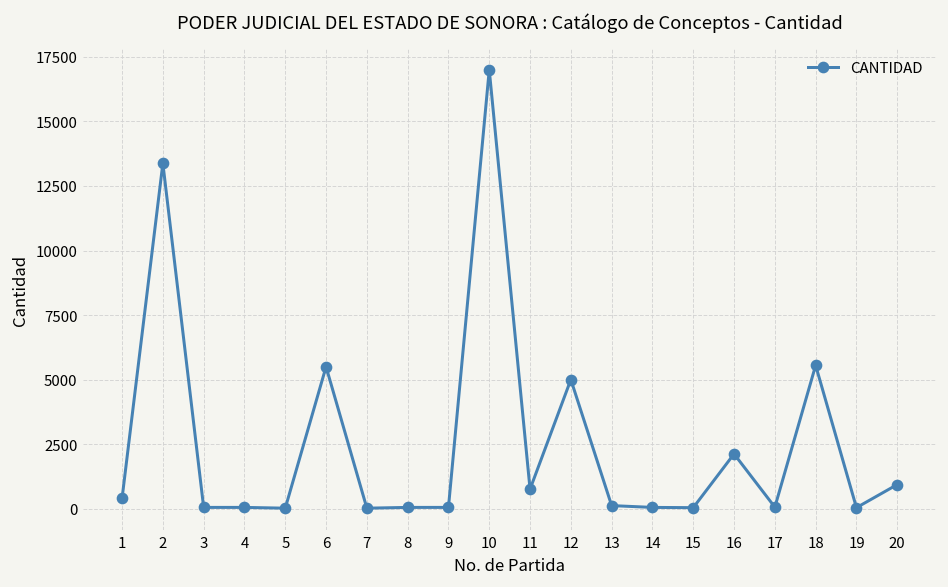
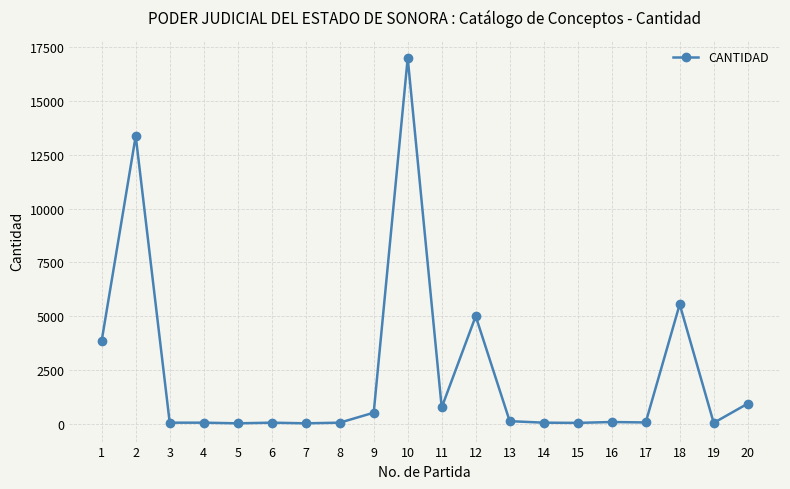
  {
-   "1": 400,
+   "1": 3900,
    "2": 13400,
    "3": 100,
    "4": 100,
    "5": 0,
-   "6": 5500,
+   "6": 100,
    "7": 0,
    "8": 100,
-   "9": 100,
+   "9": 500,
    "10": 17000,
    "11": 800,
    "12": 5000,
    "13": 100,
    "14": 100,
    "15": 0,
-   "16": 2100,
+   "16": 100,
    "17": 100,
    "18": 5600,
    "19": 0,
    "20": 900
  }
